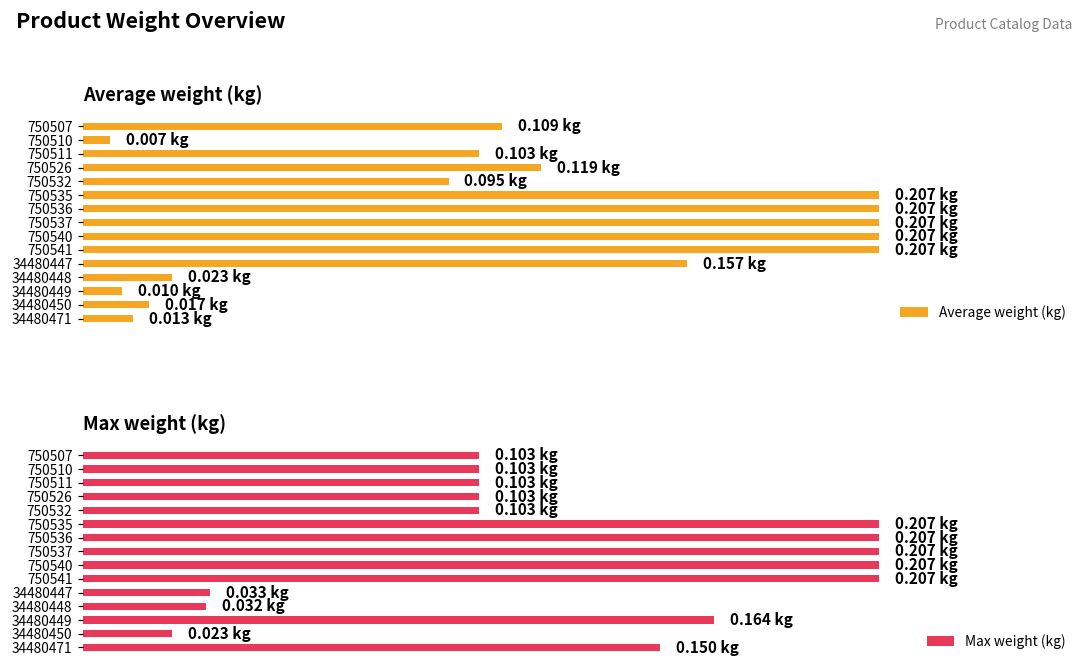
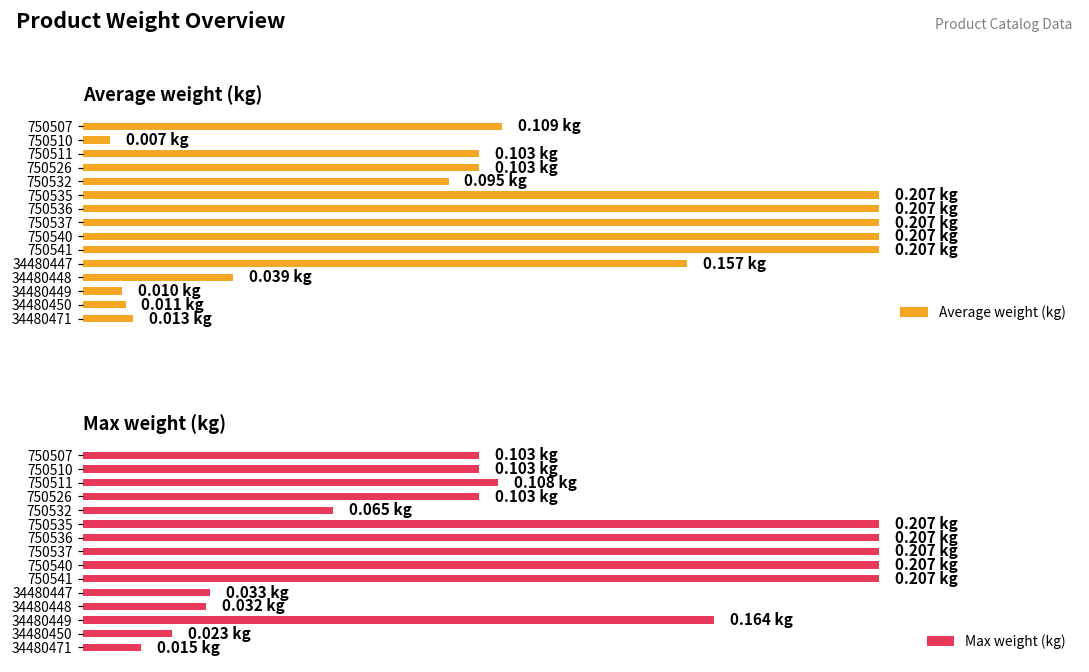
  {
    "Average weight (kg)": {
      "750507": 0.109,
      "750510": 0.007,
      "750511": 0.103,
-     "750526": 0.119,
+     "750526": 0.103,
      "750532": 0.095,
      "750535": 0.207,
      "750536": 0.207,
      "750537": 0.207,
      "750540": 0.207,
      "750541": 0.207,
      "34480447": 0.157,
-     "34480448": 0.023,
+     "34480448": 0.039,
      "34480449": 0.010,
-     "34480450": 0.017,
+     "34480450": 0.011,
      "34480471": 0.013
    },
    "Max weight (kg)": {
      "750507": 0.103,
      "750510": 0.103,
-     "750511": 0.103,
+     "750511": 0.108,
      "750526": 0.103,
-     "750532": 0.103,
+     "750532": 0.065,
      "750535": 0.207,
      "750536": 0.207,
      "750537": 0.207,
      "750540": 0.207,
      "750541": 0.207,
      "34480447": 0.033,
      "34480448": 0.032,
      "34480449": 0.164,
      "34480450": 0.023,
-     "34480471": 0.150
+     "34480471": 0.015
    }
  }
